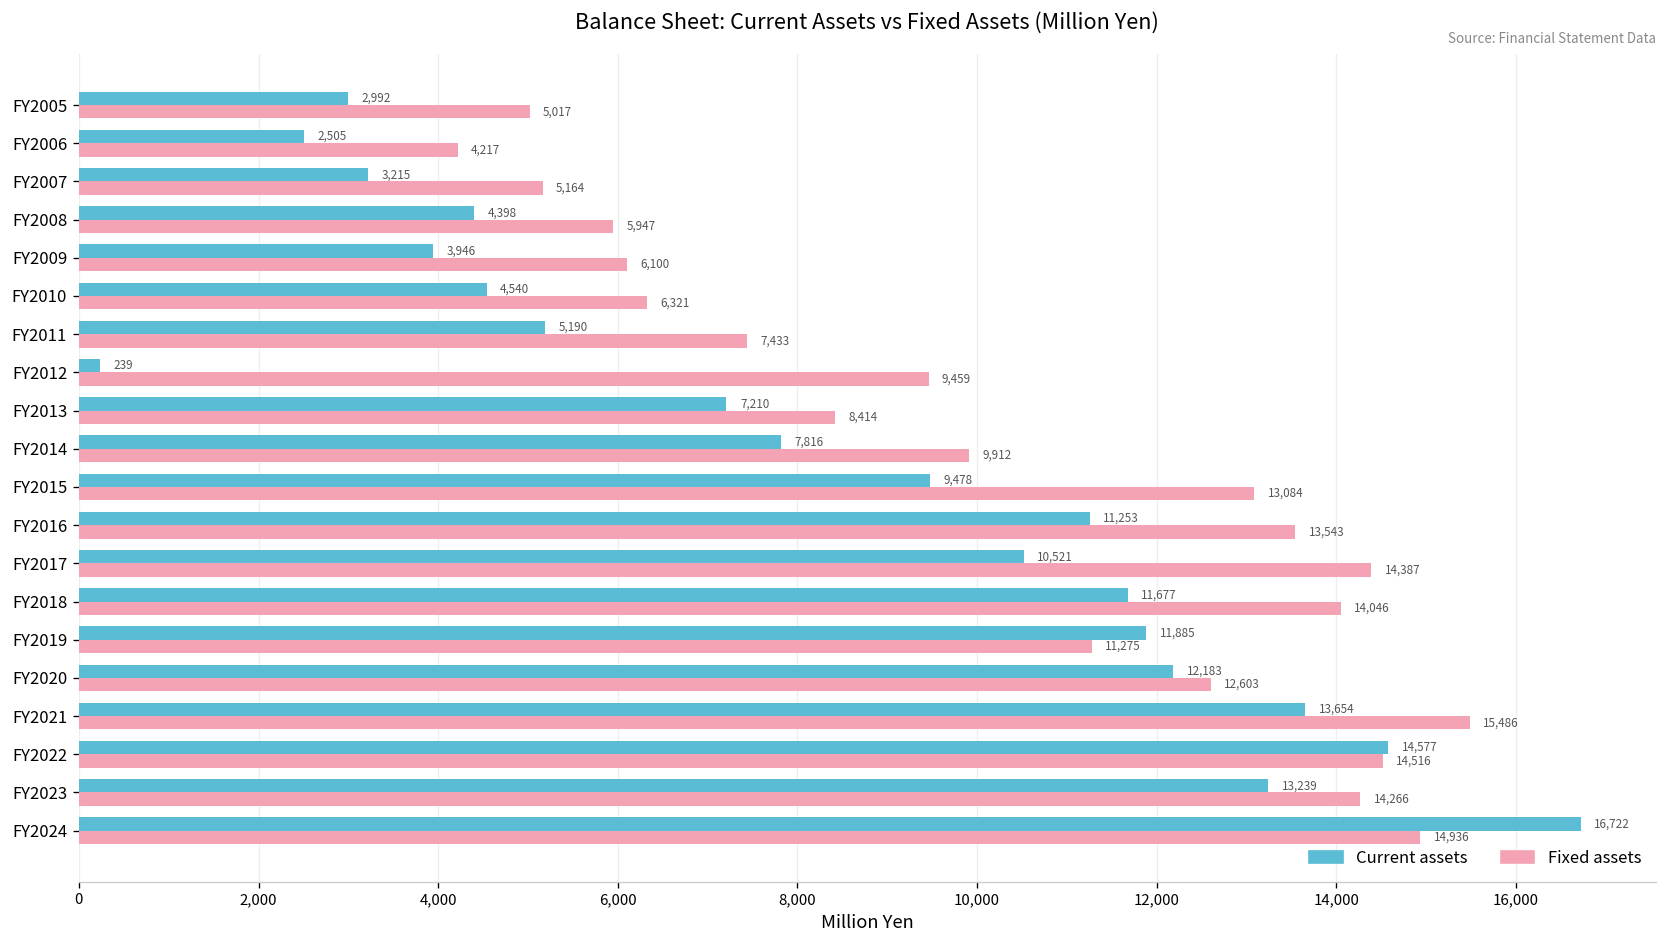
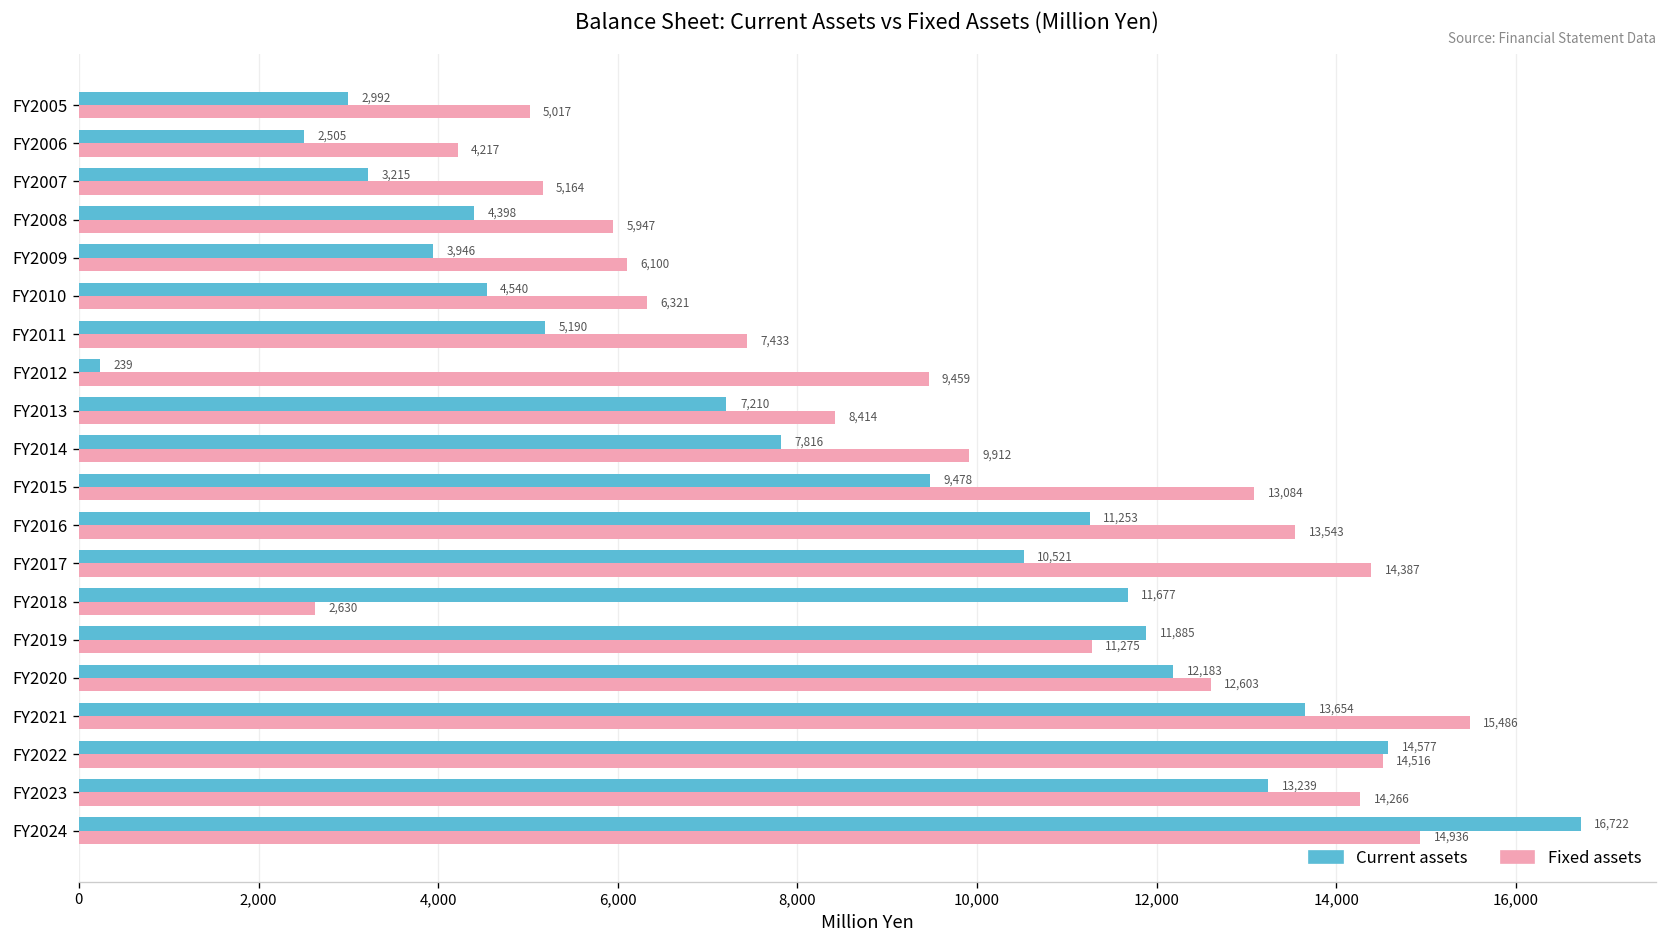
  {
    "Current assets": {
      "FY2005": "2,992",
      "FY2006": "2,505",
      "FY2007": "3,215",
      "FY2008": "4,398",
      "FY2009": "3,946",
      "FY2010": "4,540",
      "FY2011": "5,190",
      "FY2012": "239",
      "FY2013": "7,210",
      "FY2014": "7,816",
      "FY2015": "9,478",
      "FY2016": "11,253",
      "FY2017": "10,521",
      "FY2018": "11,677",
      "FY2019": "11,885",
      "FY2020": "12,183",
      "FY2021": "13,654",
      "FY2022": "14,577",
      "FY2023": "13,239",
      "FY2024": "16,722"
    },
    "Fixed assets": {
      "FY2005": "5,017",
      "FY2006": "4,217",
      "FY2007": "5,164",
      "FY2008": "5,947",
      "FY2009": "6,100",
      "FY2010": "6,321",
      "FY2011": "7,433",
      "FY2012": "9,459",
      "FY2013": "8,414",
      "FY2014": "9,912",
      "FY2015": "13,084",
      "FY2016": "13,543",
      "FY2017": "14,387",
-     "FY2018": "14,046",
+     "FY2018": "2,630",
      "FY2019": "11,275",
      "FY2020": "12,603",
      "FY2021": "15,486",
      "FY2022": "14,516",
      "FY2023": "14,266",
      "FY2024": "14,936"
    }
  }
